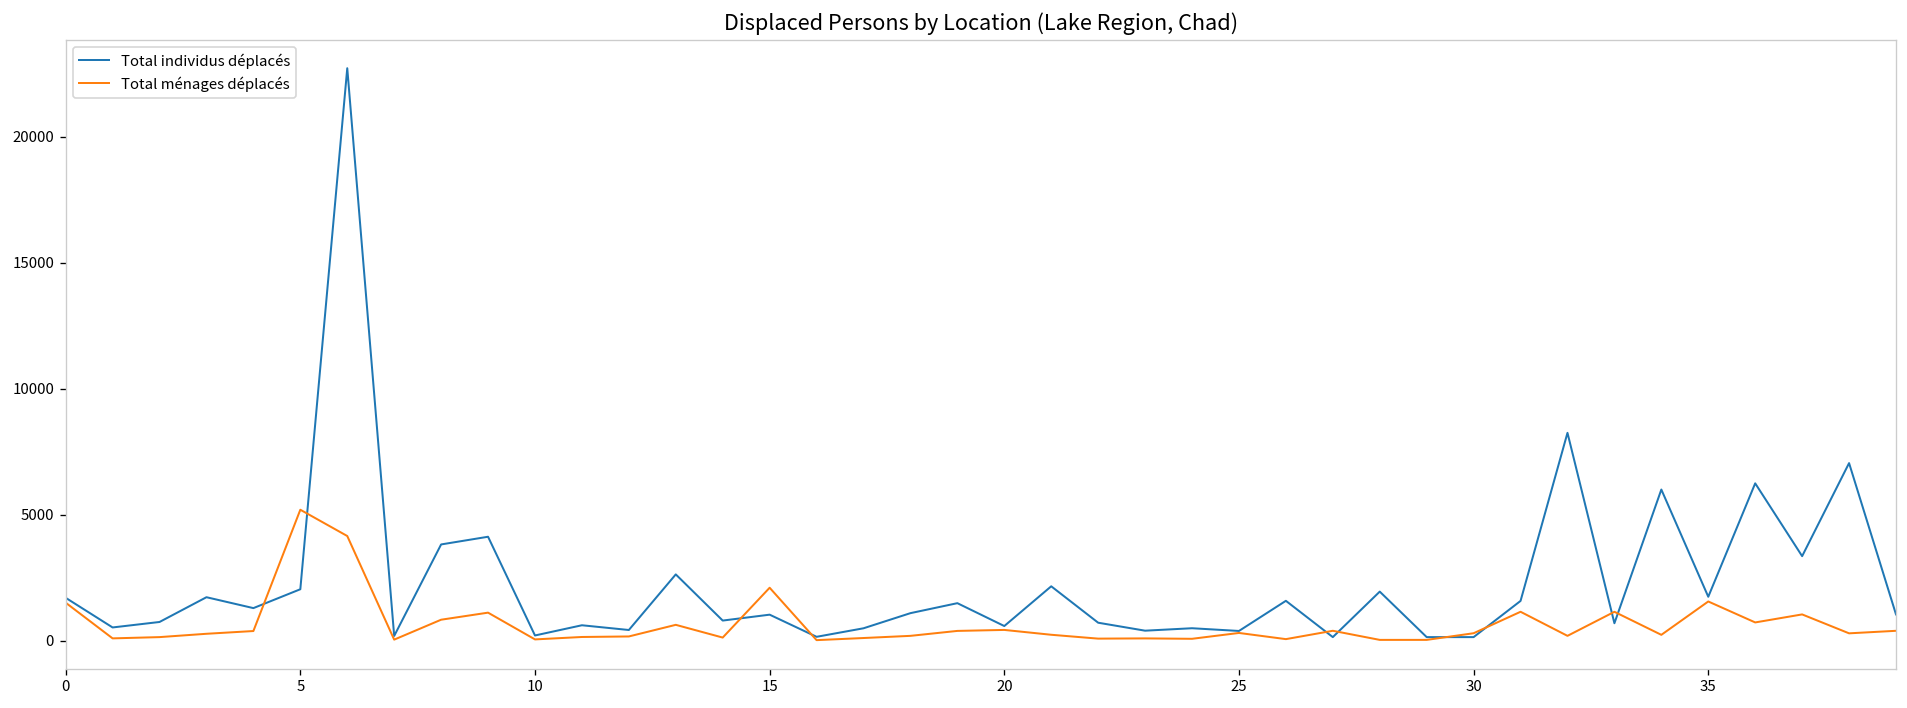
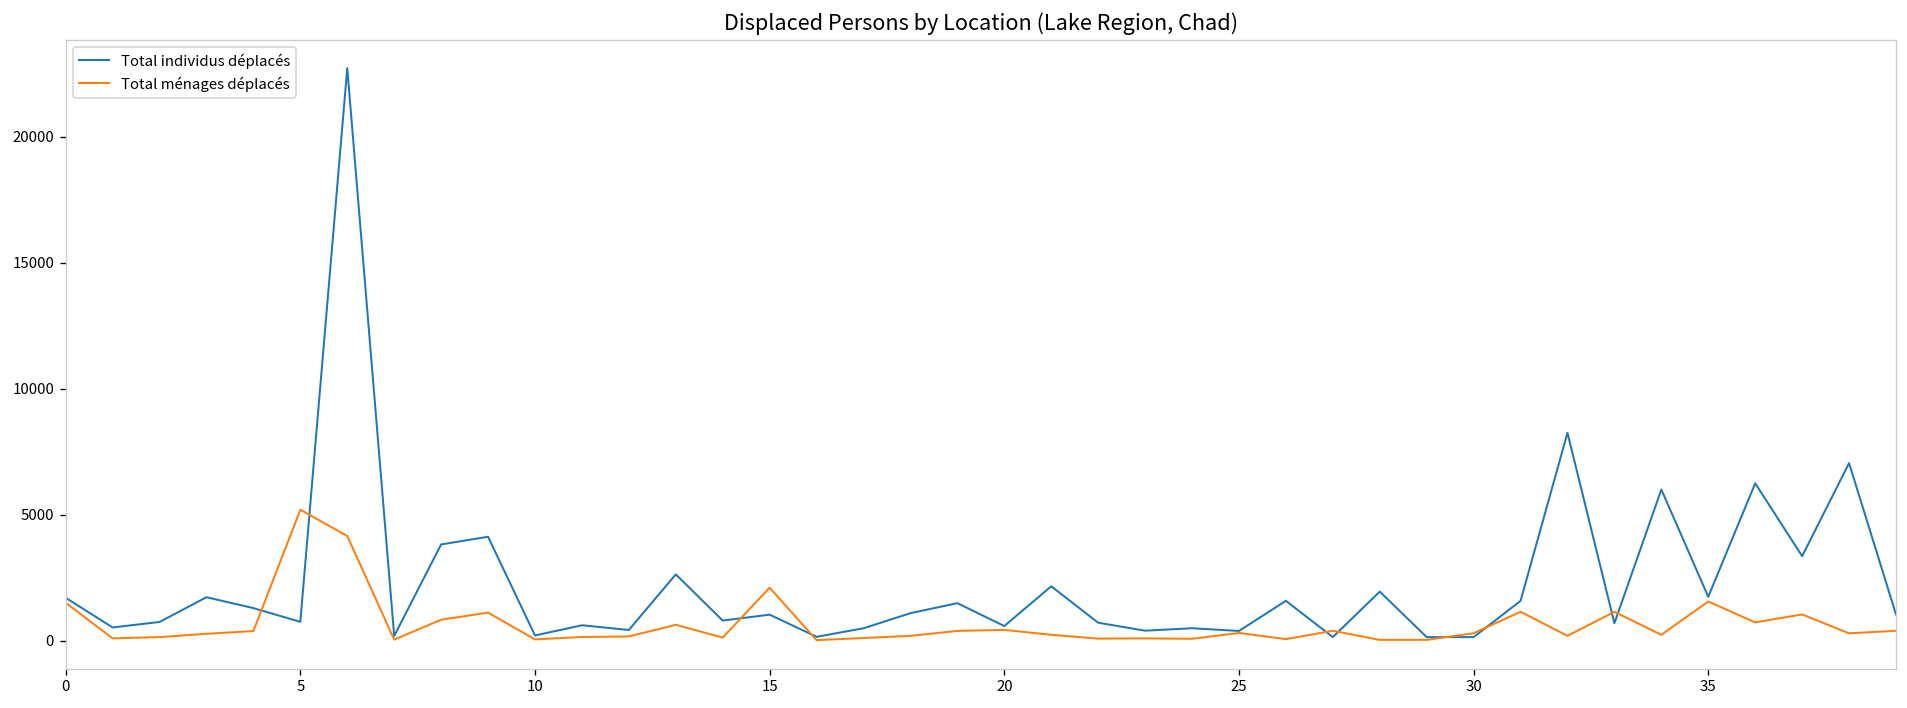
  {
    "Total individus déplacés": {
      "0": 1700,
-     "5": 2000,
+     "5": 800,
      "10": 200,
      "15": 1000,
      "20": 600,
      "30": 200,
      "35": 1800
    },
    "Total ménages déplacés": {
      "0": 1500,
      "5": 5200,
      "10": 100,
      "15": 2100,
      "20": 400,
      "30": 300,
      "35": 1600
    }
  }
